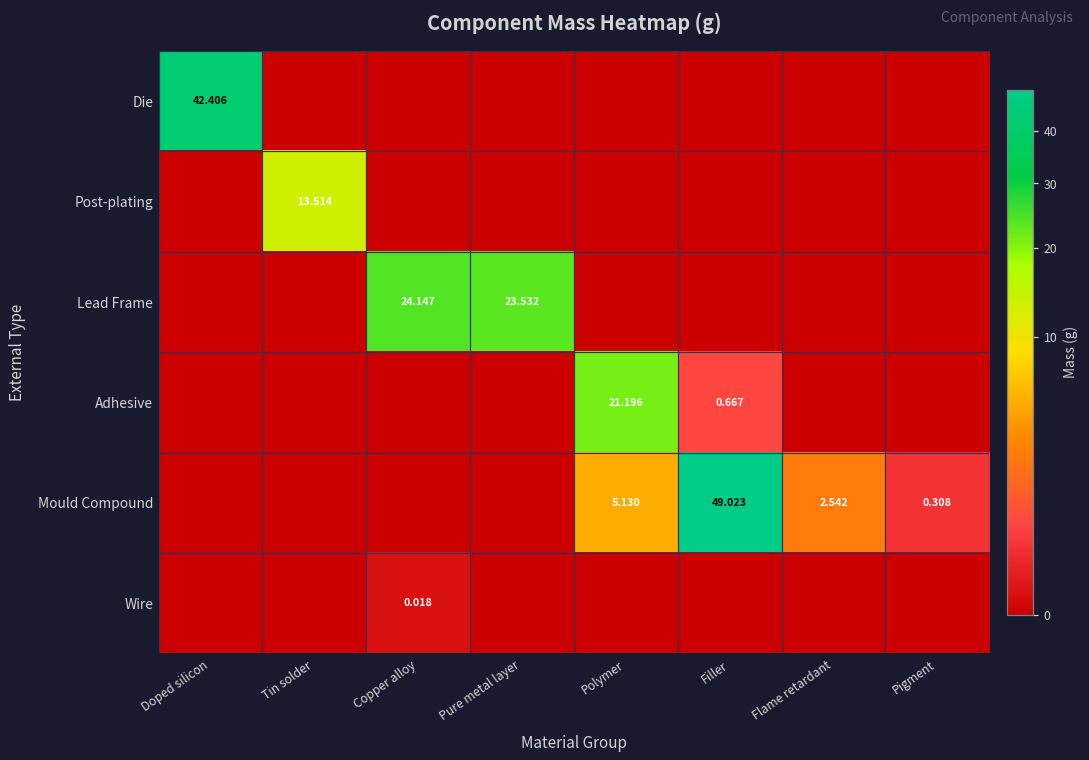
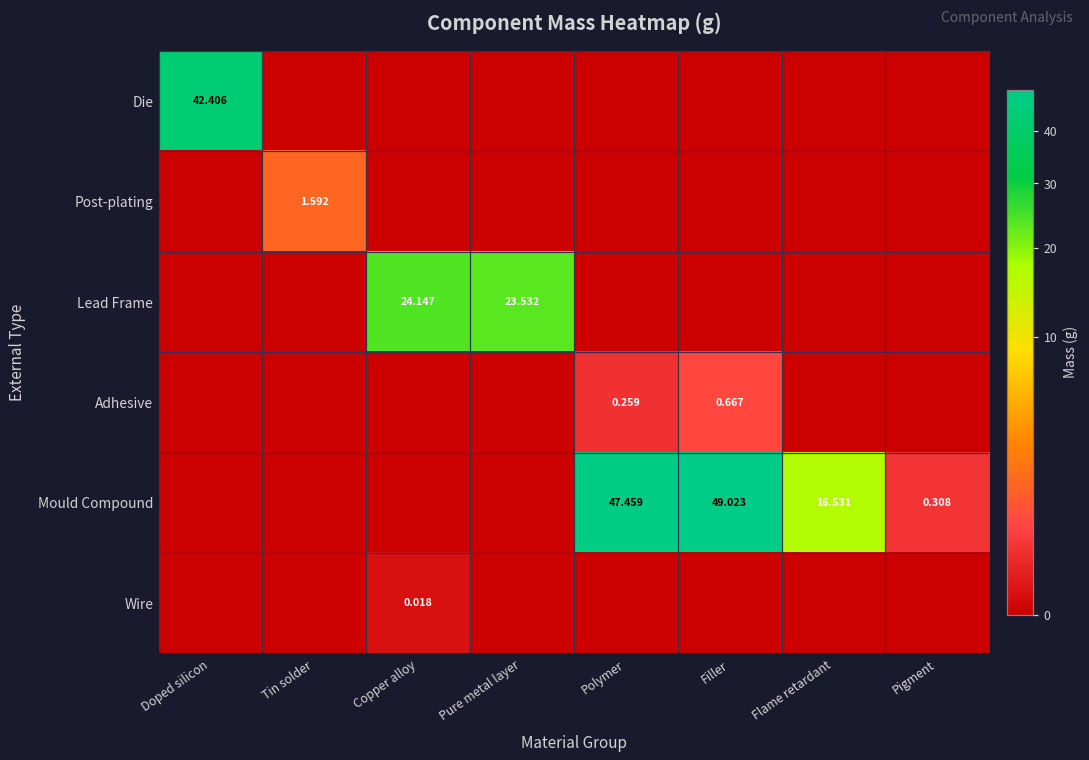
  {
    "Die": {
      "Doped silicon": 42.406
    },
    "Post-plating": {
-     "Tin solder": 13.514
+     "Tin solder": 1.592
    },
    "Lead Frame": {
      "Copper alloy": 24.147,
      "Pure metal layer": 23.532
    },
    "Adhesive": {
-     "Polymer": 21.196,
+     "Polymer": 0.259,
      "Filler": 0.667
    },
    "Mould Compound": {
-     "Polymer": 5.130,
+     "Polymer": 47.459,
      "Filler": 49.023,
-     "Flame retardant": 2.542,
+     "Flame retardant": 16.531,
      "Pigment": 0.308
    },
    "Wire": {
      "Copper alloy": 0.018
    }
  }
